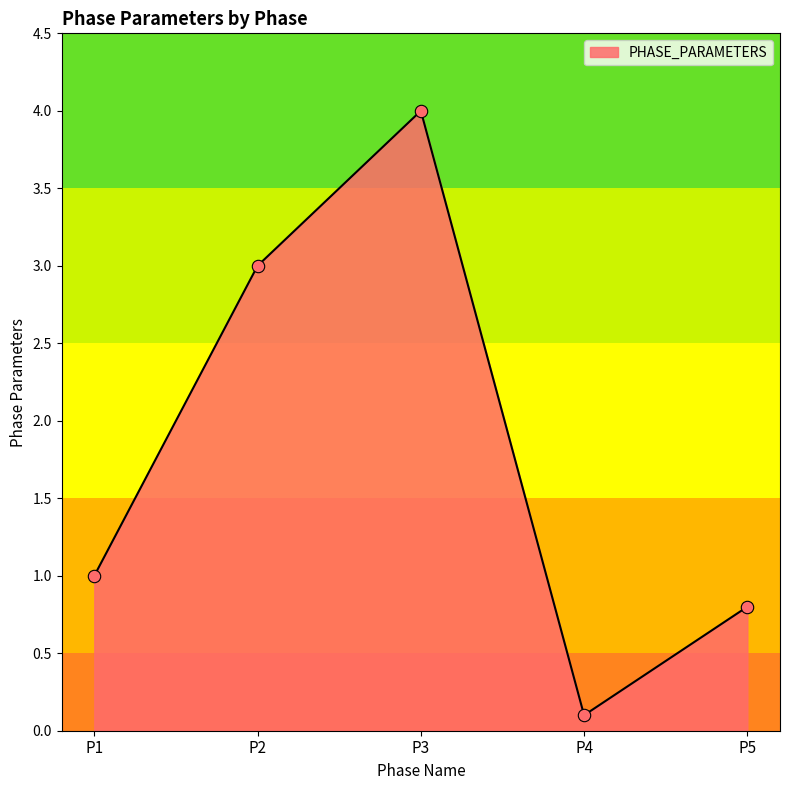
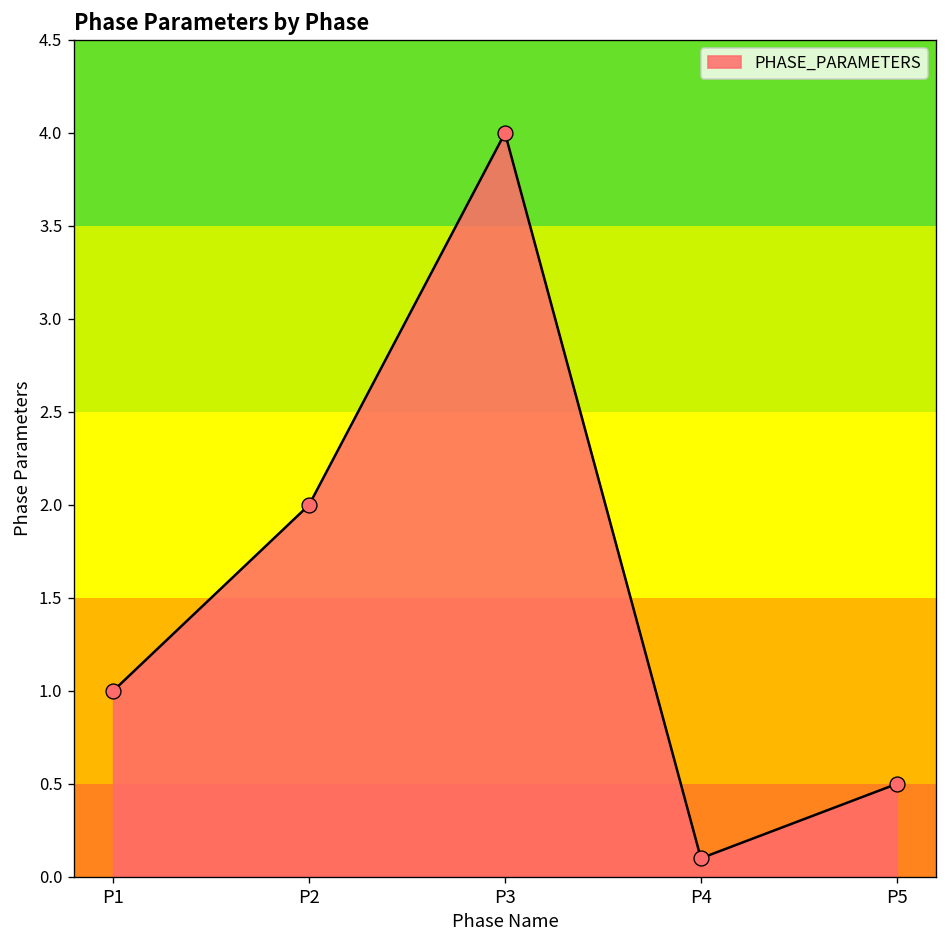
  {
    "P1": 1.0,
-   "P2": 3,
+   "P2": 2,
    "P3": 4.0,
    "P4": 0.1,
-   "P5": 0.8
+   "P5": 0.5
  }
